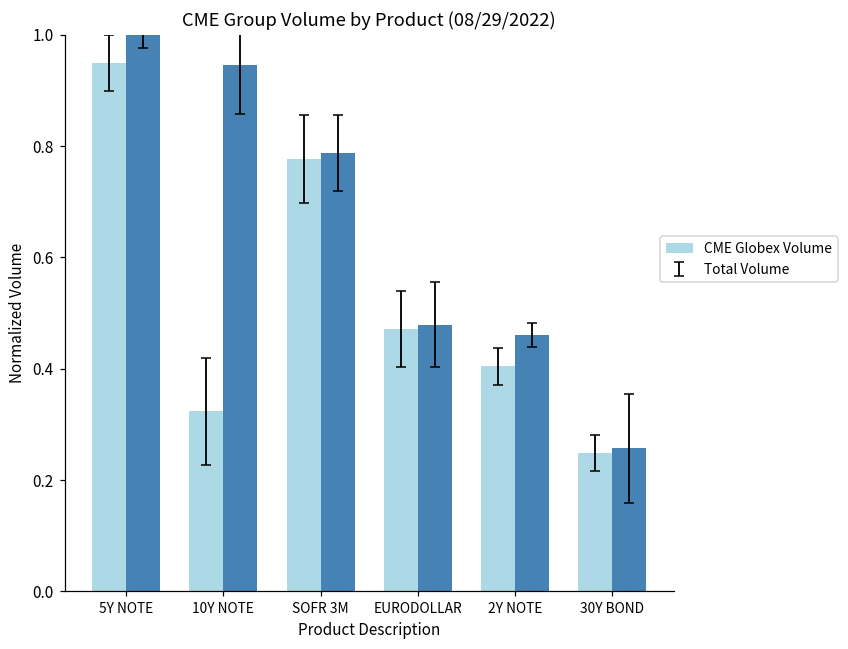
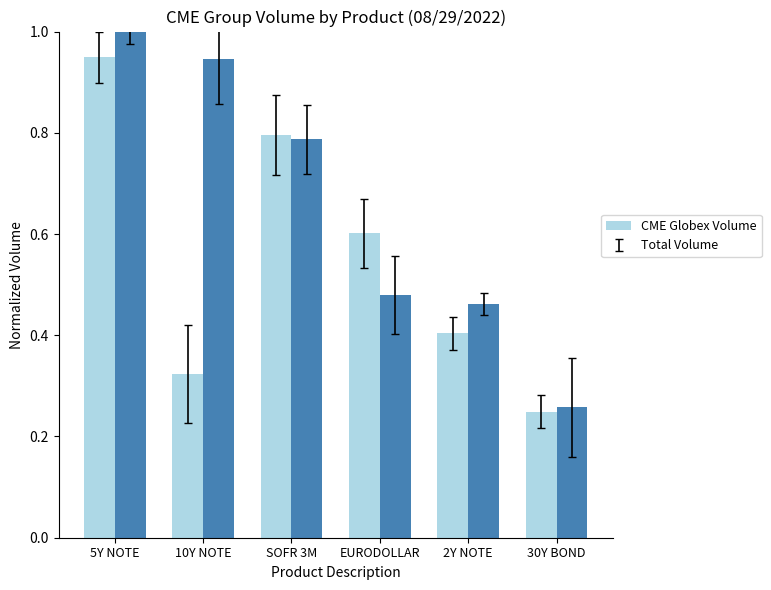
  {
    "CME Globex Volume": {
      "5Y NOTE": 0.95,
      "10Y NOTE": 0.32,
-     "SOFR 3M": 0.78,
-     "EURODOLLAR": 0.47,
+     "SOFR 3M": 0.80,
+     "EURODOLLAR": 0.60,
      "2Y NOTE": 0.40,
      "30Y BOND": 0.25
    }
  }
